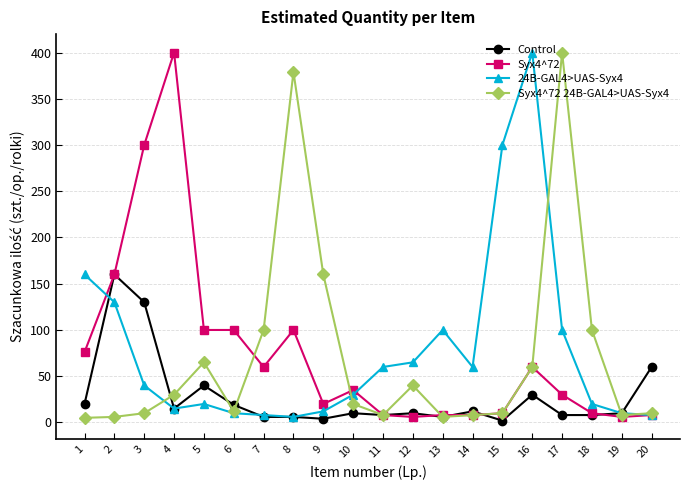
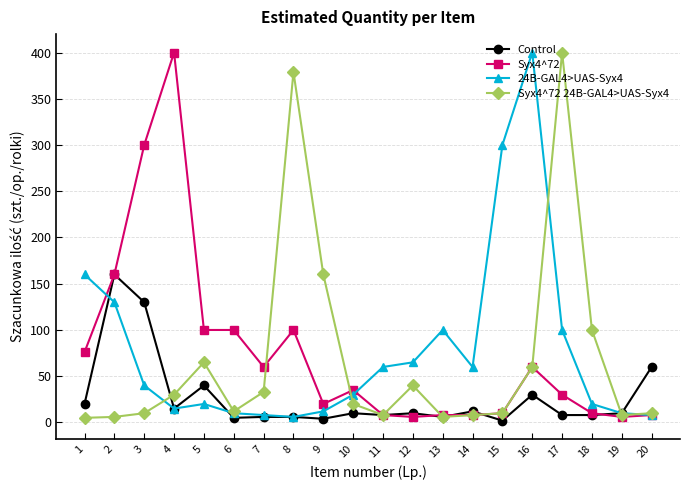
  {
    "Control": {
      "1": 20,
      "3": 130,
      "5": 40,
-     "6": 20,
+     "6": 10,
      "9": 0,
      "10": 10,
      "12": 10,
      "14": 10,
      "15": 0,
      "16": 30,
      "17": 10,
      "20": 60
    },
    "Syx4^72": {
      "1": 80,
      "3": 300,
      "4": 400,
      "5": 100,
      "6": 100,
      "7": 60,
      "8": 100,
      "9": 20,
      "10": 40,
      "12": 10,
      "17": 30
    },
    "24B-GAL4>UAS-Syx4": {
      "1": 160,
      "2": 130,
      "3": 40,
      "5": 20,
      "9": 10,
      "10": 30,
      "11": 60,
      "12": 70,
      "13": 100,
      "14": 60,
      "15": 300,
      "16": 400,
      "17": 100,
      "18": 20
    },
    "Syx4^72 24B-GAL4>UAS-Syx4": {
      "1": 10,
      "2": 10,
      "3": 10,
      "4": 30,
      "5": 70,
-     "7": 100,
+     "7": 30,
      "8": 380,
      "9": 160,
      "10": 20,
      "12": 40,
      "17": 400,
      "18": 100
    }
  }
